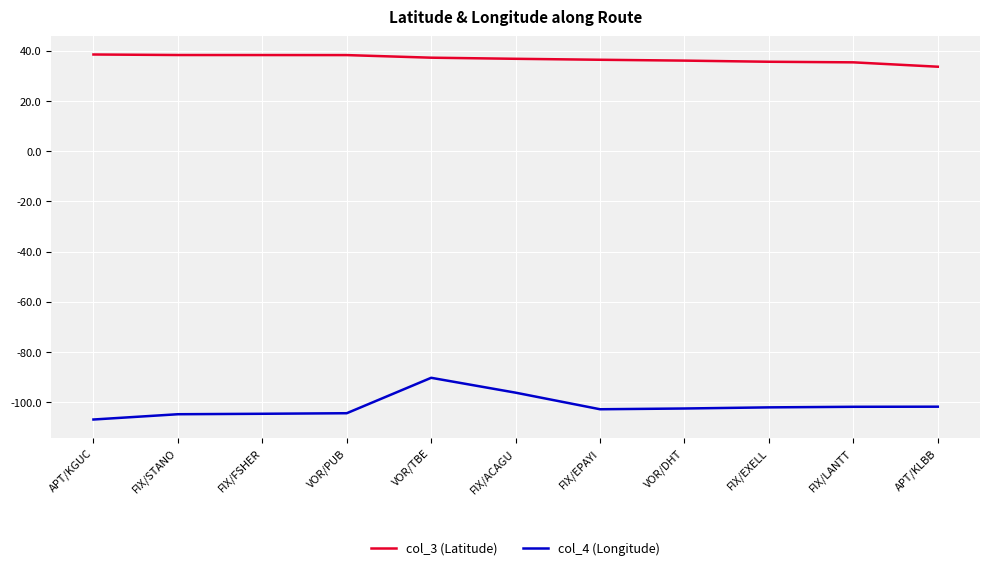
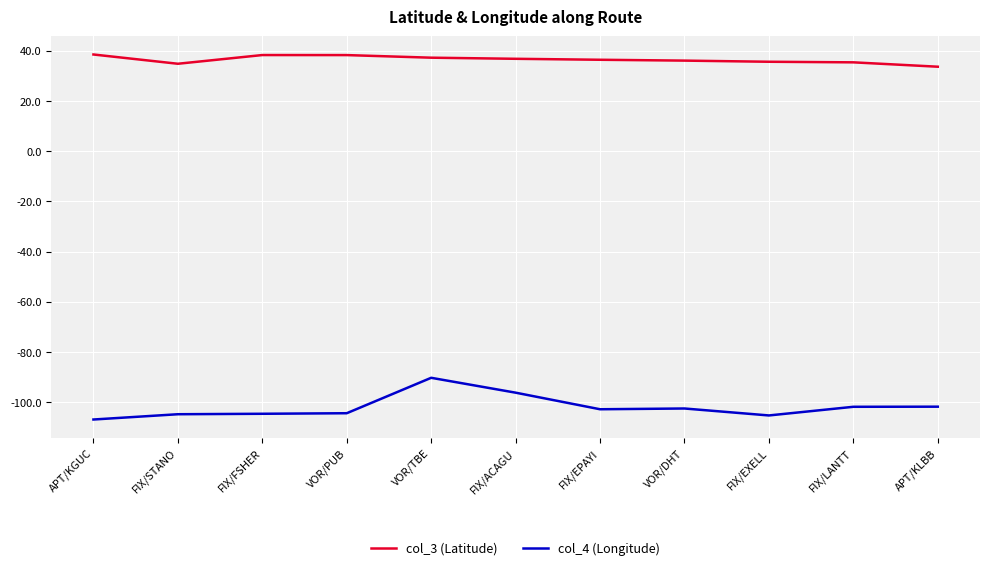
  {
    "col_3 (Latitude)": {
      "APT/KGUC": 39,
-     "FIX/STANO": 38,
+     "FIX/STANO": 35,
      "FIX/FSHER": 38,
      "VOR/PUB": 38,
      "VOR/TBE": 37,
      "FIX/ACAGU": 37,
      "FIX/EPAYI": 36,
      "VOR/DHT": 36,
      "FIX/EXELL": 36,
      "FIX/LANTT": 35,
      "APT/KLBB": 34
    },
    "col_4 (Longitude)": {
      "APT/KGUC": -107,
      "FIX/STANO": -105,
      "FIX/FSHER": -105,
      "VOR/PUB": -104,
      "VOR/TBE": -90,
      "FIX/ACAGU": -96,
      "FIX/EPAYI": -103,
      "VOR/DHT": -103,
-     "FIX/EXELL": -102,
+     "FIX/EXELL": -105,
      "FIX/LANTT": -102,
      "APT/KLBB": -102
    }
  }
